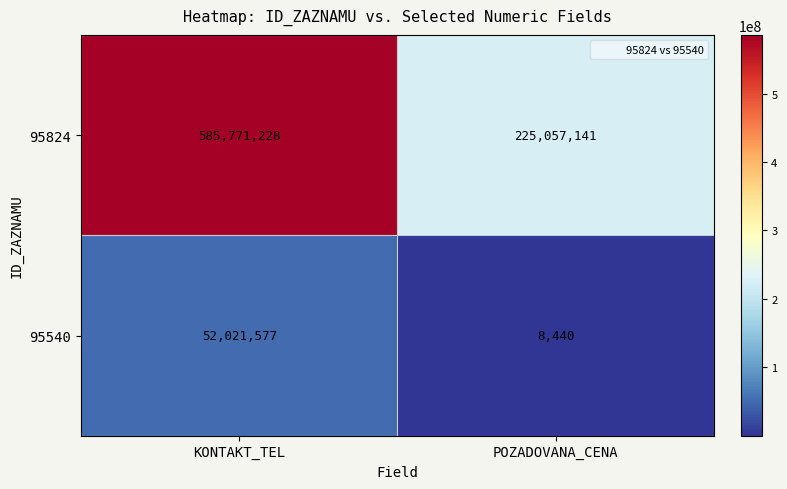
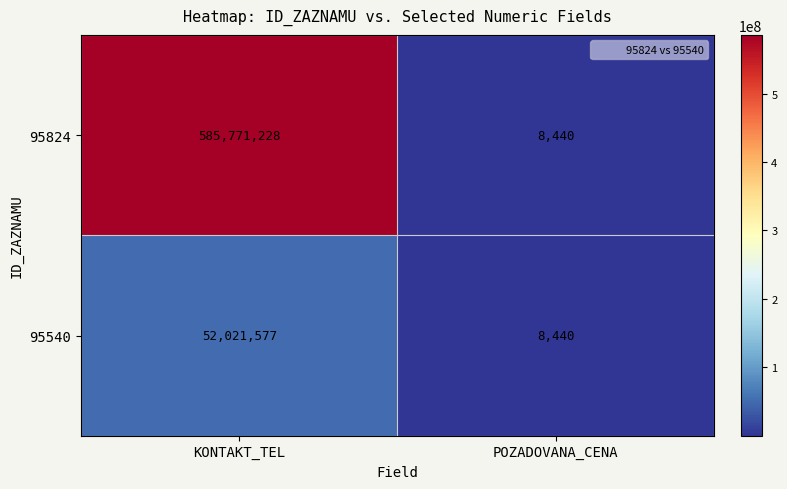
  {
    "95824": {
      "KONTAKT_TEL": "585,771,228",
-     "POZADOVANA_CENA": "225,057,141"
+     "POZADOVANA_CENA": "8,440"
    },
    "95540": {
      "KONTAKT_TEL": "52,021,577",
      "POZADOVANA_CENA": "8,440"
    }
  }
